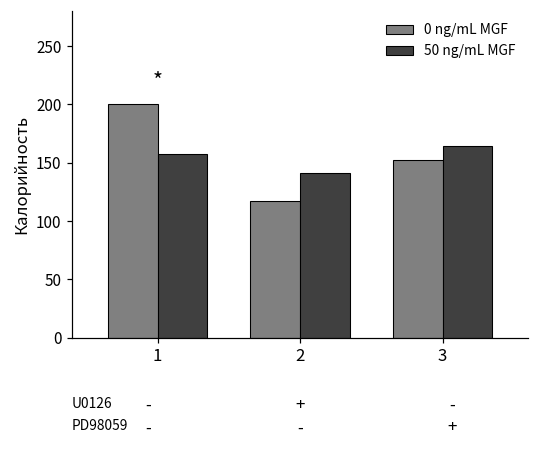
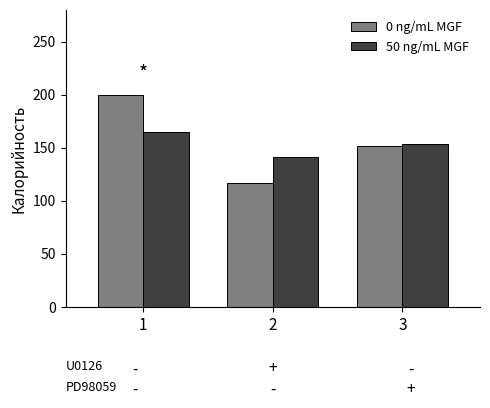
  {
    "0 ng/mL MGF": {
      "1": 200,
      "2": 117,
      "3": 152
    },
    "50 ng/mL MGF": {
-     "1": 157,
+     "1": 165,
      "2": 141,
-     "3": 164
+     "3": 153
    }
  }
